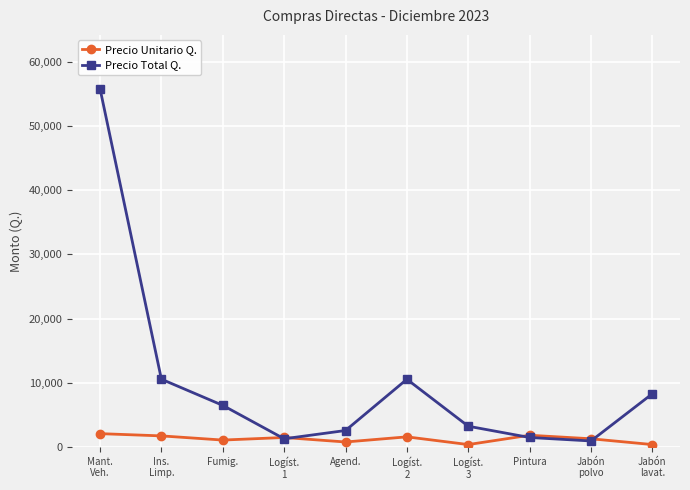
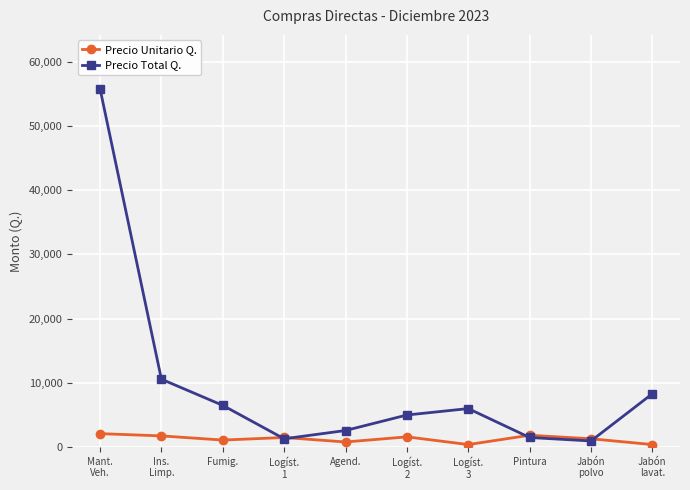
  {
    "Precio Unitario Q.": {
      "Mant. Veh.": "2,000",
      "Ins. Limp.": "2,000",
      "Fumig.": "1,000",
      "Agend.": "1,000",
      "Logíst. 2": "2,000",
      "Logíst. 3": "0",
      "Jabón lavat.": "0"
    },
    "Precio Total Q.": {
      "Mant. Veh.": "56,000",
      "Ins. Limp.": "11,000",
      "Fumig.": "7,000",
      "Agend.": "3,000",
-     "Logíst. 2": "11,000",
-     "Logíst. 3": "3,000",
+     "Logíst. 2": "5,000",
+     "Logíst. 3": "6,000",
      "Jabón lavat.": "8,000"
    }
  }
